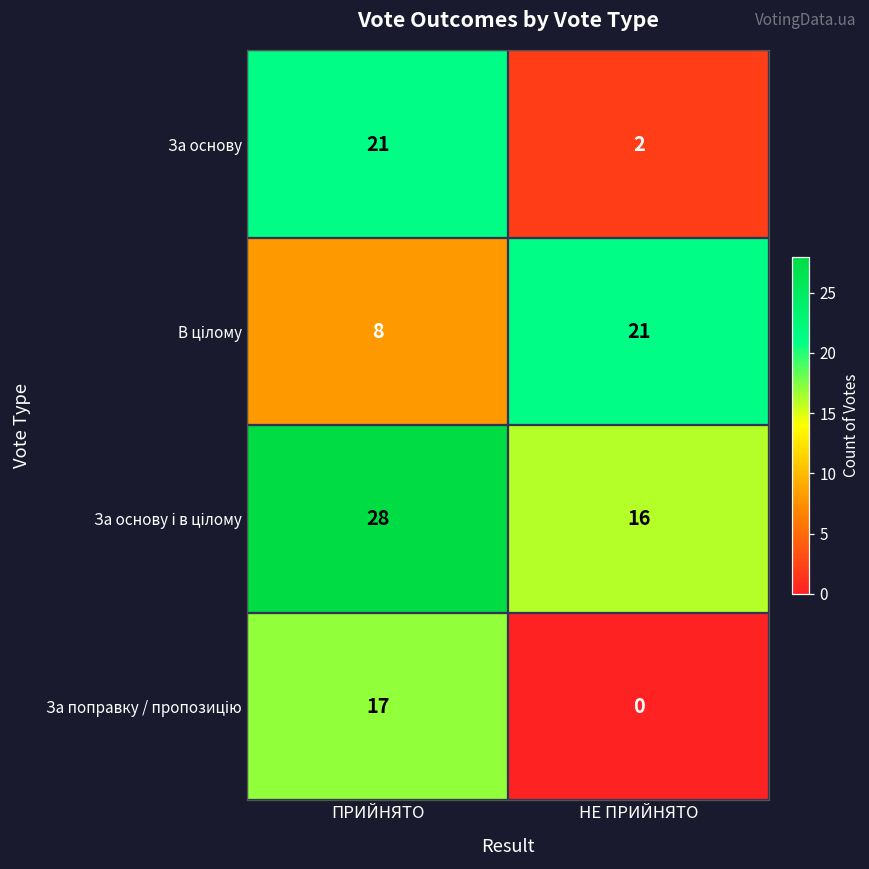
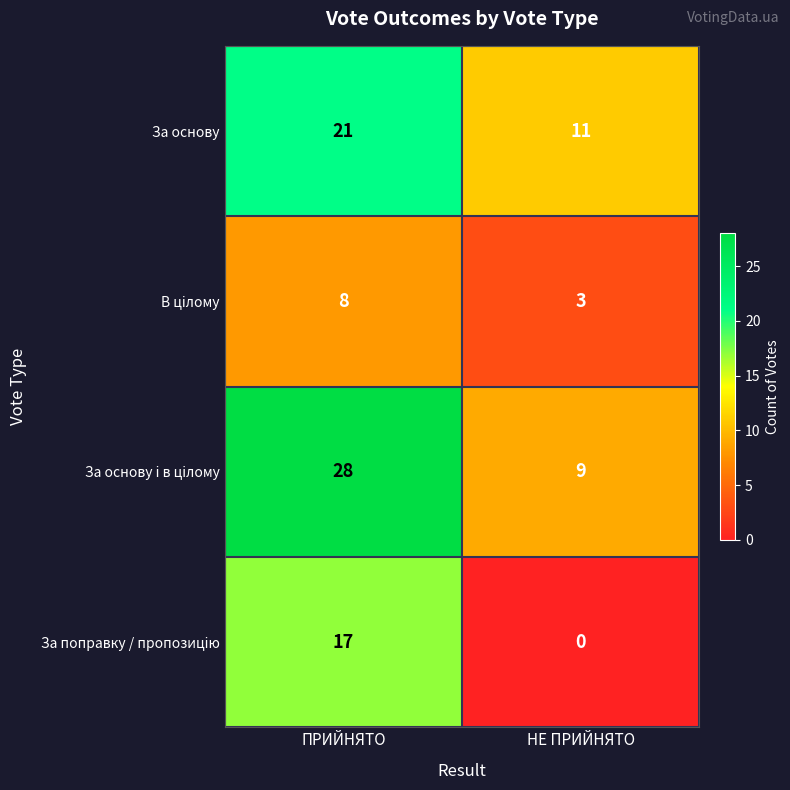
  {
    "За основу": {
      "ПРИЙНЯТО": 21,
-     "НЕ ПРИЙНЯТО": 2
+     "НЕ ПРИЙНЯТО": 11
    },
    "В цілому": {
      "ПРИЙНЯТО": 8,
-     "НЕ ПРИЙНЯТО": 21
+     "НЕ ПРИЙНЯТО": 3
    },
    "За основу і в цілому": {
      "ПРИЙНЯТО": 28,
-     "НЕ ПРИЙНЯТО": 16
+     "НЕ ПРИЙНЯТО": 9
    },
    "За поправку / пропозицію": {
      "ПРИЙНЯТО": 17,
      "НЕ ПРИЙНЯТО": 0
    }
  }
